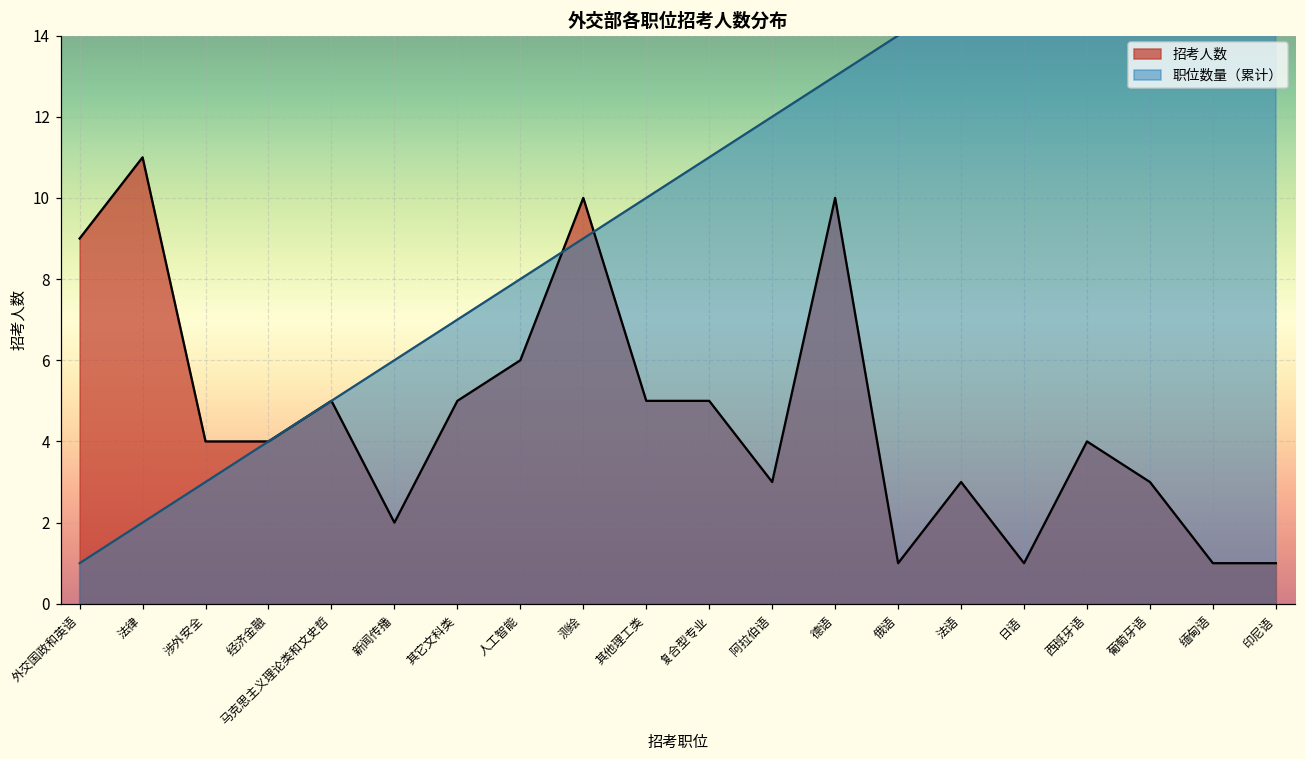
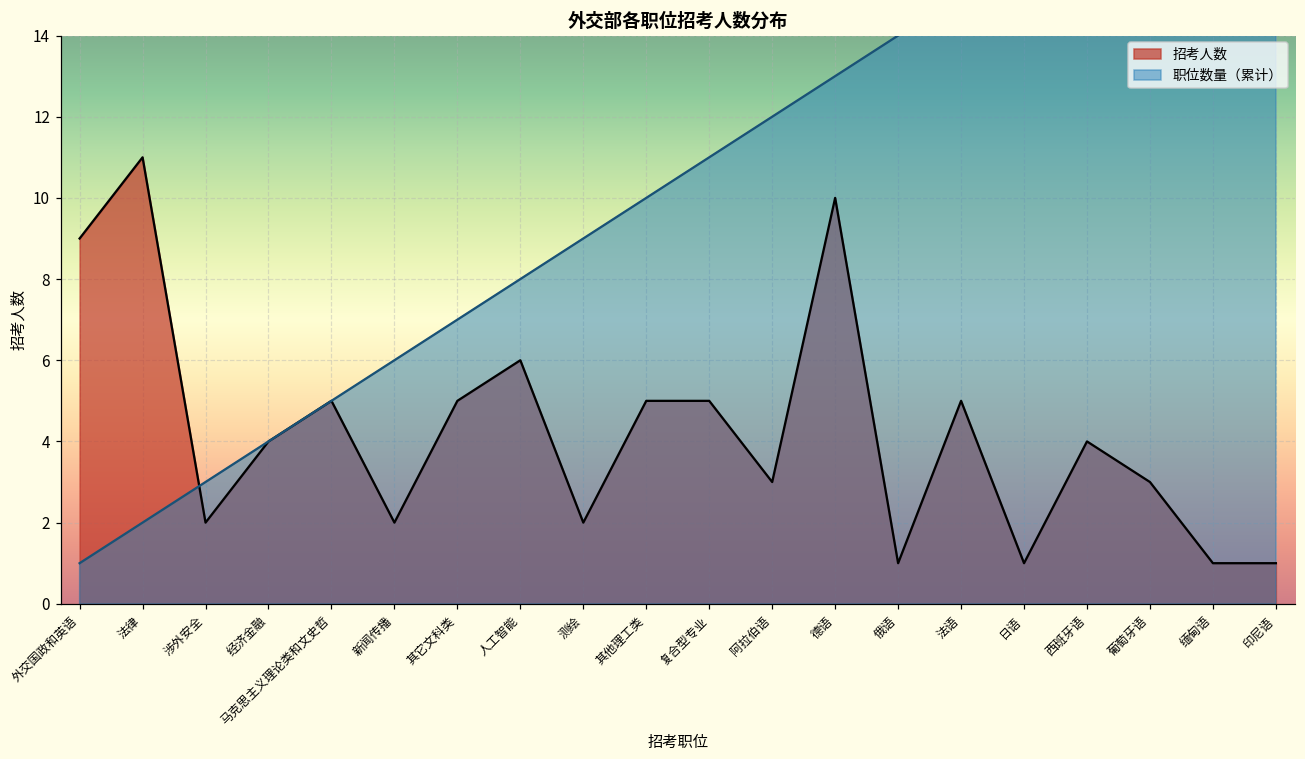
  {
    "招考人数": {
      "外交国政和英语": 9,
      "法律": 11,
-     "涉外安全": 4,
+     "涉外安全": 2,
      "新闻传播": 2,
      "其它文科类": 5,
      "人工智能": 6,
-     "测绘": 10,
+     "测绘": 2,
      "其他理工类": 5,
      "复合型专业": 5,
      "阿拉伯语": 3,
      "德语": 10,
      "俄语": 1,
-     "法语": 3,
+     "法语": 5,
      "日语": 1,
      "西班牙语": 4,
      "葡萄牙语": 3,
      "缅甸语": 1,
      "印尼语": 1
    },
    "职位数量（累计）": {
      "外交国政和英语": 1,
      "法律": 2,
      "涉外安全": 3,
      "新闻传播": 6,
      "其它文科类": 7,
      "人工智能": 8,
      "测绘": 9,
      "其他理工类": 10,
      "复合型专业": 11,
      "阿拉伯语": 12,
      "德语": 13,
      "俄语": 14
    }
  }
